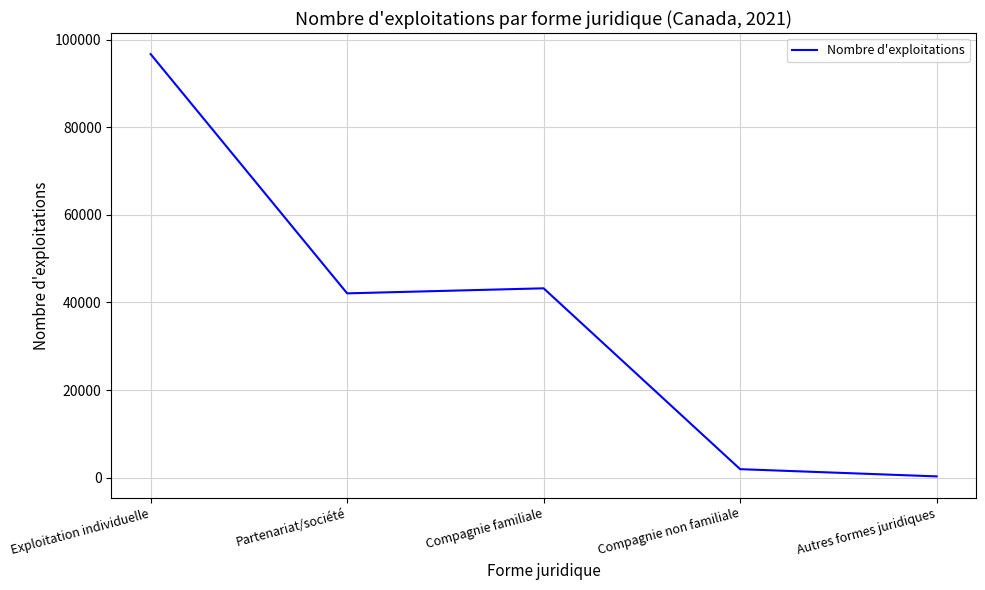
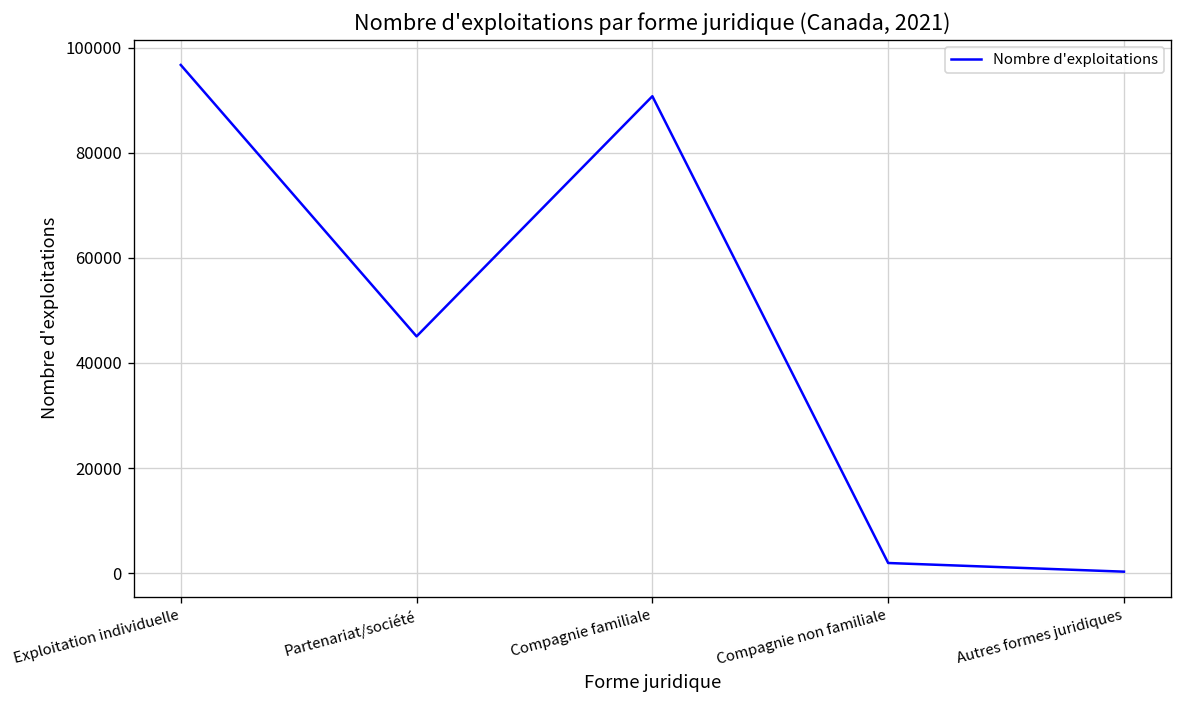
  {
    "Exploitation individuelle": 97000,
-   "Partenariat/société": 42000,
-   "Compagnie familiale": 43000,
+   "Partenariat/société": 45000,
+   "Compagnie familiale": 91000,
    "Compagnie non familiale": 2000,
    "Autres formes juridiques": 0
  }
